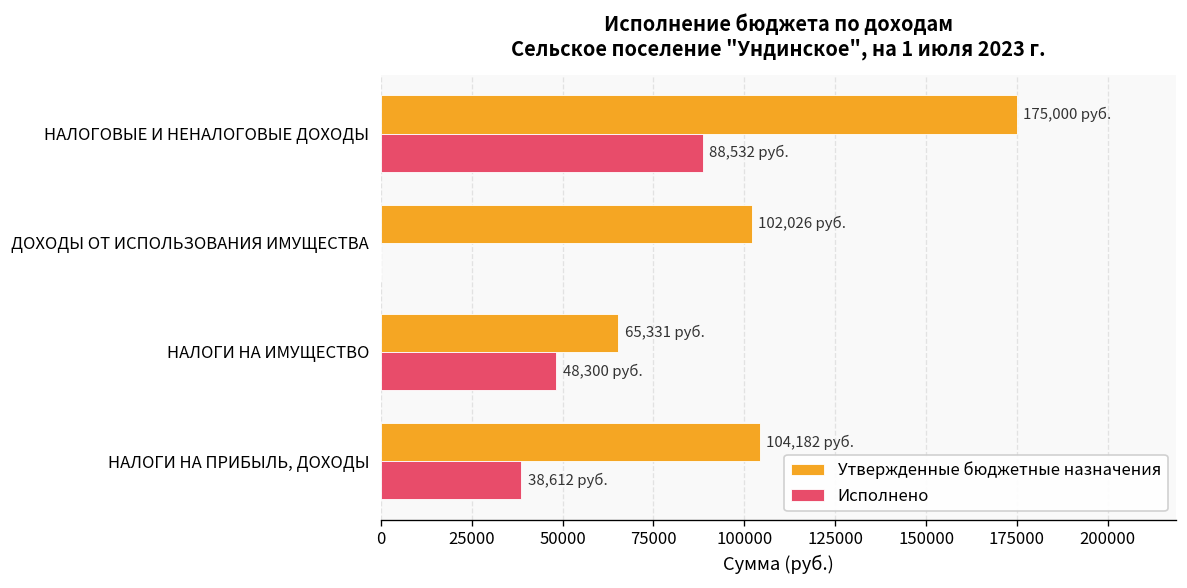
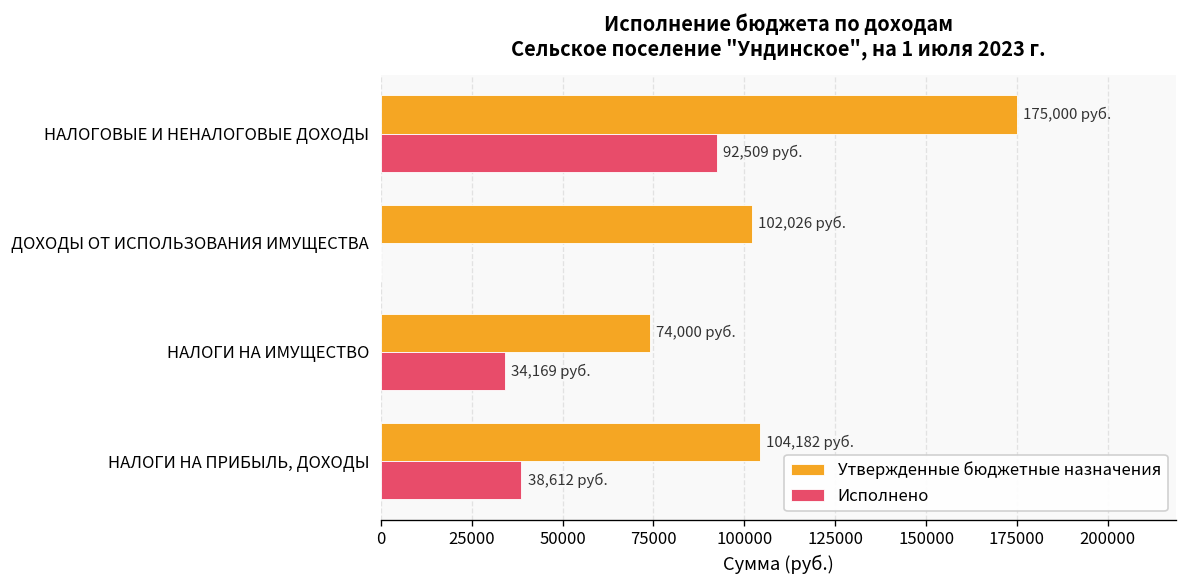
  {
    "Утвержденные бюджетные назначения": {
      "НАЛОГОВЫЕ И НЕНАЛОГОВЫЕ ДОХОДЫ": "175,000",
      "ДОХОДЫ ОТ ИСПОЛЬЗОВАНИЯ ИМУЩЕСТВА": "102,026",
-     "НАЛОГИ НА ИМУЩЕСТВО": "65,331",
+     "НАЛОГИ НА ИМУЩЕСТВО": "74,000",
      "НАЛОГИ НА ПРИБЫЛЬ, ДОХОДЫ": "104,182"
    },
    "Исполнено": {
-     "НАЛОГОВЫЕ И НЕНАЛОГОВЫЕ ДОХОДЫ": "88,532",
-     "НАЛОГИ НА ИМУЩЕСТВО": "48,300",
+     "НАЛОГОВЫЕ И НЕНАЛОГОВЫЕ ДОХОДЫ": "92,509",
+     "НАЛОГИ НА ИМУЩЕСТВО": "34,169",
      "НАЛОГИ НА ПРИБЫЛЬ, ДОХОДЫ": "38,612"
    }
  }
